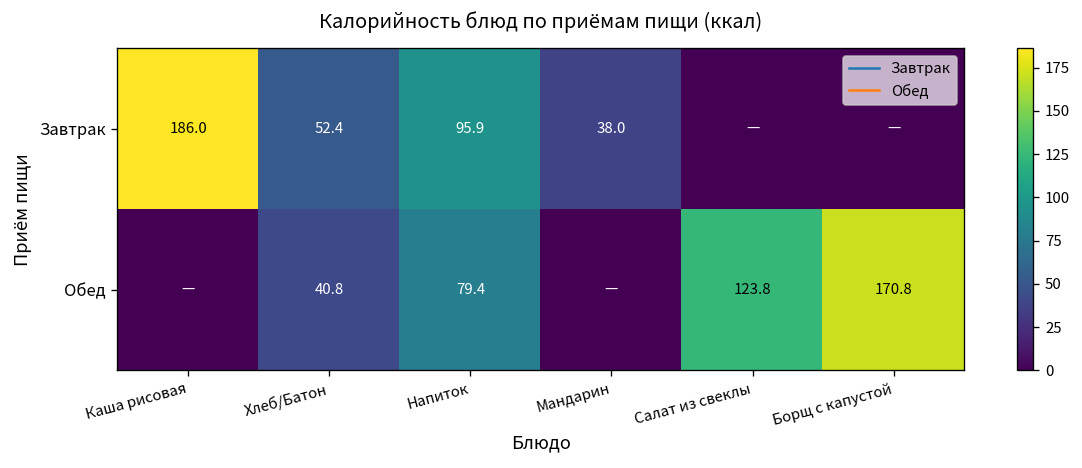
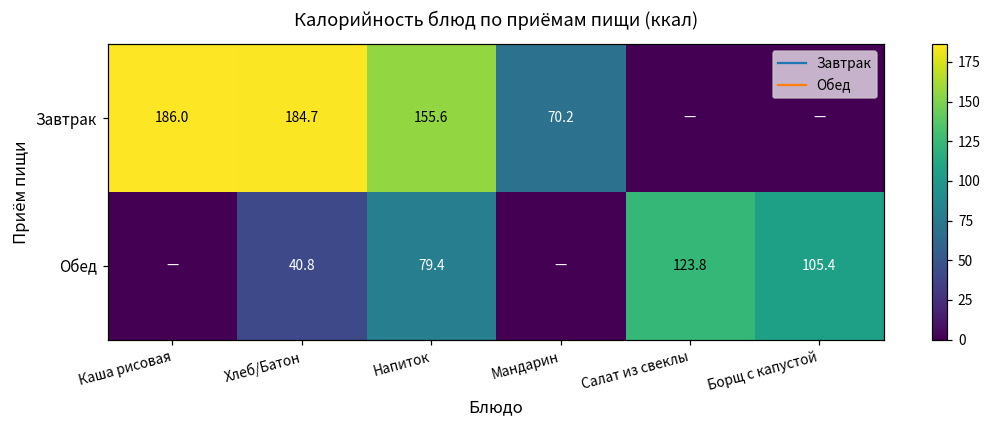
  {
    "Завтрак": {
      "Каша рисовая": 186.0,
-     "Хлеб/Батон": 52.4,
-     "Напиток": 95.9,
-     "Мандарин": 38.0
+     "Хлеб/Батон": 184.7,
+     "Напиток": 155.6,
+     "Мандарин": 70.2
    },
    "Обед": {
      "Хлеб/Батон": 40.8,
      "Напиток": 79.4,
      "Салат из свеклы": 123.8,
-     "Борщ с капустой": 170.8
+     "Борщ с капустой": 105.4
    }
  }
